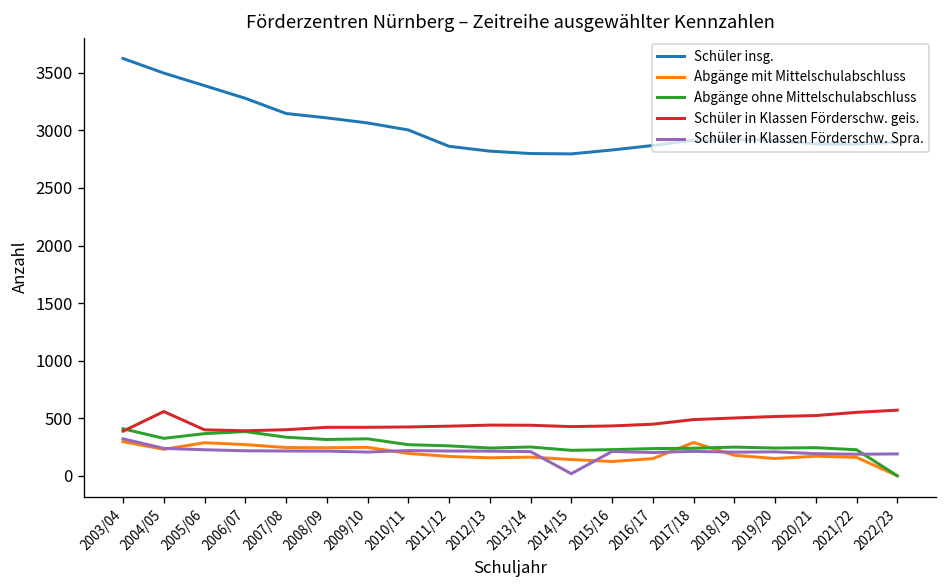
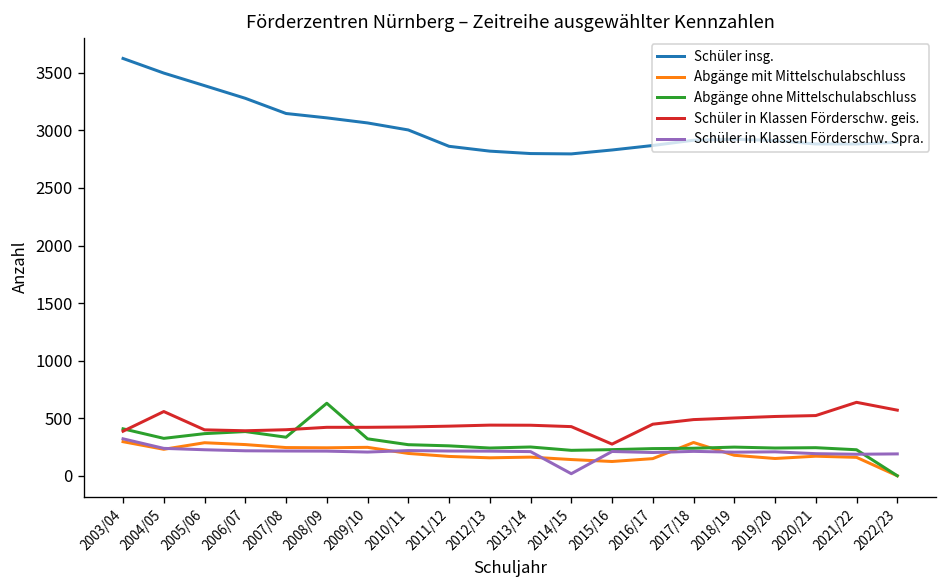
  {
    "Schüler insg.": {
      "2003/04": 3600,
      "2004/05": 3500,
      "2005/06": 3400,
      "2006/07": 3300,
      "2007/08": 3100,
      "2008/09": 3100,
      "2009/10": 3100,
      "2010/11": 3000,
      "2011/12": 2900,
      "2012/13": 2800,
      "2013/14": 2800,
      "2014/15": 2800,
      "2015/16": 2800,
      "2016/17": 2900,
      "2020/21": 2900,
      "2021/22": 2900,
      "2022/23": 2900
    },
    "Abgänge mit Mittelschulabschluss": {
      "2005/06": 300,
      "2006/07": 300,
      "2007/08": 200,
      "2008/09": 200,
      "2009/10": 200,
      "2011/12": 200,
      "2012/13": 200,
      "2013/14": 200,
      "2014/15": 100,
      "2015/16": 100,
      "2016/17": 100,
      "2017/18": 300,
      "2018/19": 200,
      "2019/20": 200,
      "2021/22": 200
    },
    "Abgänge ohne Mittelschulabschluss": {
      "2004/05": 300,
      "2005/06": 400,
      "2007/08": 300,
-     "2008/09": 300,
+     "2008/09": 600,
      "2009/10": 300,
      "2010/11": 300,
      "2011/12": 300,
      "2013/14": 300,
      "2014/15": 200,
      "2016/17": 200,
      "2017/18": 200,
      "2018/19": 200,
      "2019/20": 200,
      "2020/21": 200,
      "2021/22": 200
    },
    "Schüler in Klassen Förderschw. geis.": {
      "2004/05": 600,
      "2005/06": 400,
      "2007/08": 400,
      "2008/09": 400,
      "2009/10": 400,
      "2010/11": 400,
      "2011/12": 400,
      "2012/13": 400,
      "2013/14": 400,
      "2014/15": 400,
-     "2015/16": 400,
+     "2015/16": 300,
      "2016/17": 400,
      "2017/18": 500,
      "2018/19": 500,
      "2019/20": 500,
      "2020/21": 500,
-     "2021/22": 550,
+     "2021/22": 640,
      "2022/23": 600
    },
    "Schüler in Klassen Förderschw. Spra.": {
      "2005/06": 200,
      "2006/07": 200,
      "2007/08": 200,
      "2008/09": 200,
      "2009/10": 200,
      "2011/12": 200,
      "2013/14": 200,
      "2014/15": 0,
      "2016/17": 200,
      "2017/18": 200,
      "2018/19": 200,
      "2019/20": 200,
      "2021/22": 200,
      "2022/23": 200
    }
  }
